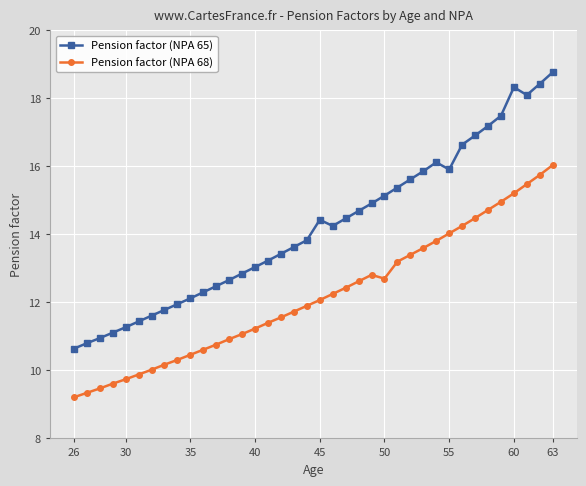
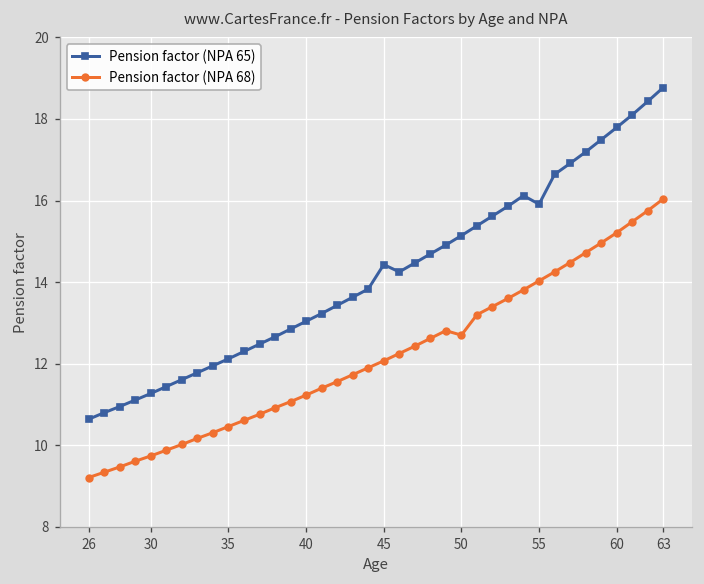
  {
    "Pension factor (NPA 65)": {
      "26": 10.6,
      "30": 11.3,
      "35": 12.1,
      "40": 13.0,
      "45": 14.4,
      "50": 15.1,
      "55": 15.9,
-     "60": 18.3,
+     "60": 17.8,
      "63": 18.8
    },
    "Pension factor (NPA 68)": {
      "26": 9.2,
      "30": 9.7,
      "35": 10.5,
      "40": 11.2,
      "45": 12.1,
      "50": 12.7,
      "55": 14.0,
      "60": 15.2,
      "63": 16.0
    }
  }
